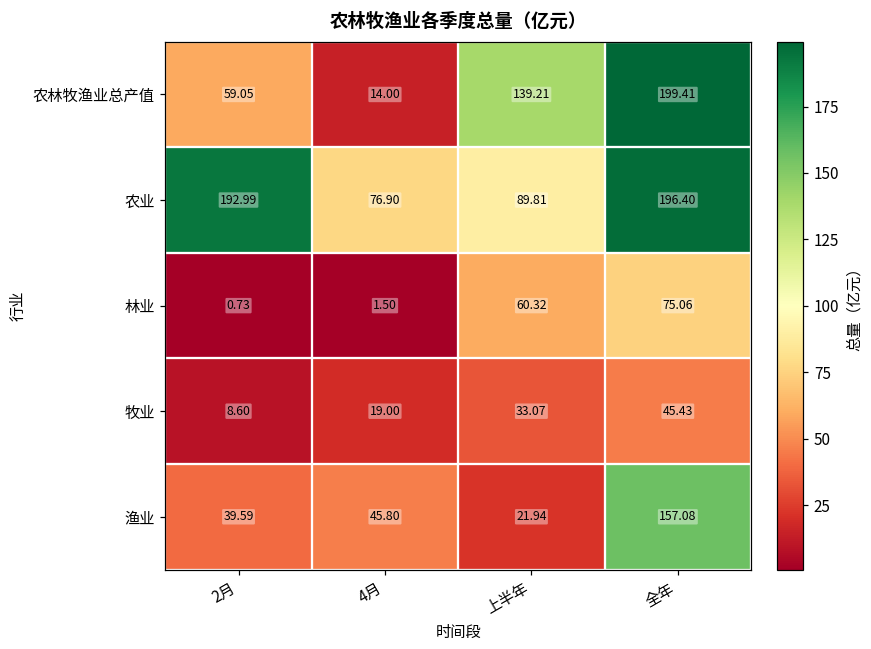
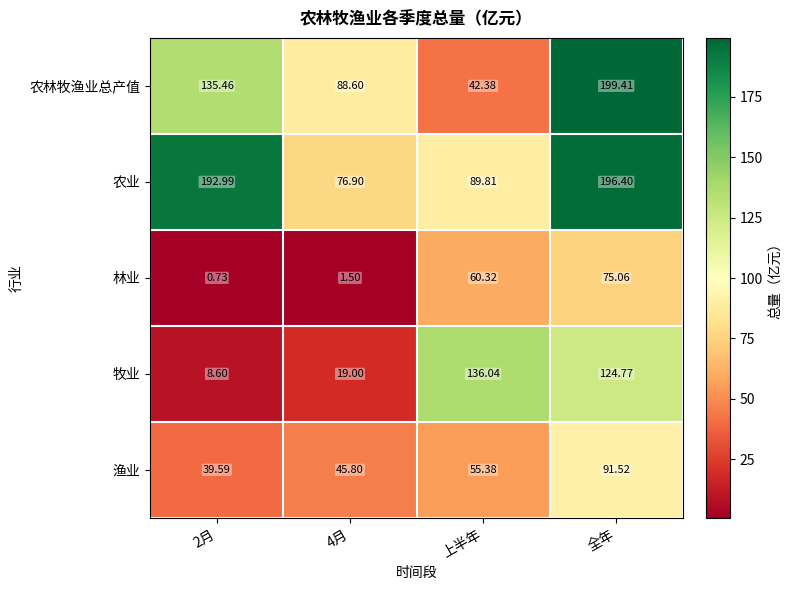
  {
    "农林牧渔业总产值": {
-     "2月": 59.05,
-     "4月": 14.00,
-     "上半年": 139.21
+     "2月": 135.46,
+     "4月": 88.60,
+     "上半年": 42.38
    },
    "牧业": {
-     "上半年": 33.07,
-     "全年": 45.43
+     "上半年": 136.04,
+     "全年": 124.77
    },
    "渔业": {
-     "上半年": 21.94,
-     "全年": 157.08
+     "上半年": 55.38,
+     "全年": 91.52
    }
  }
